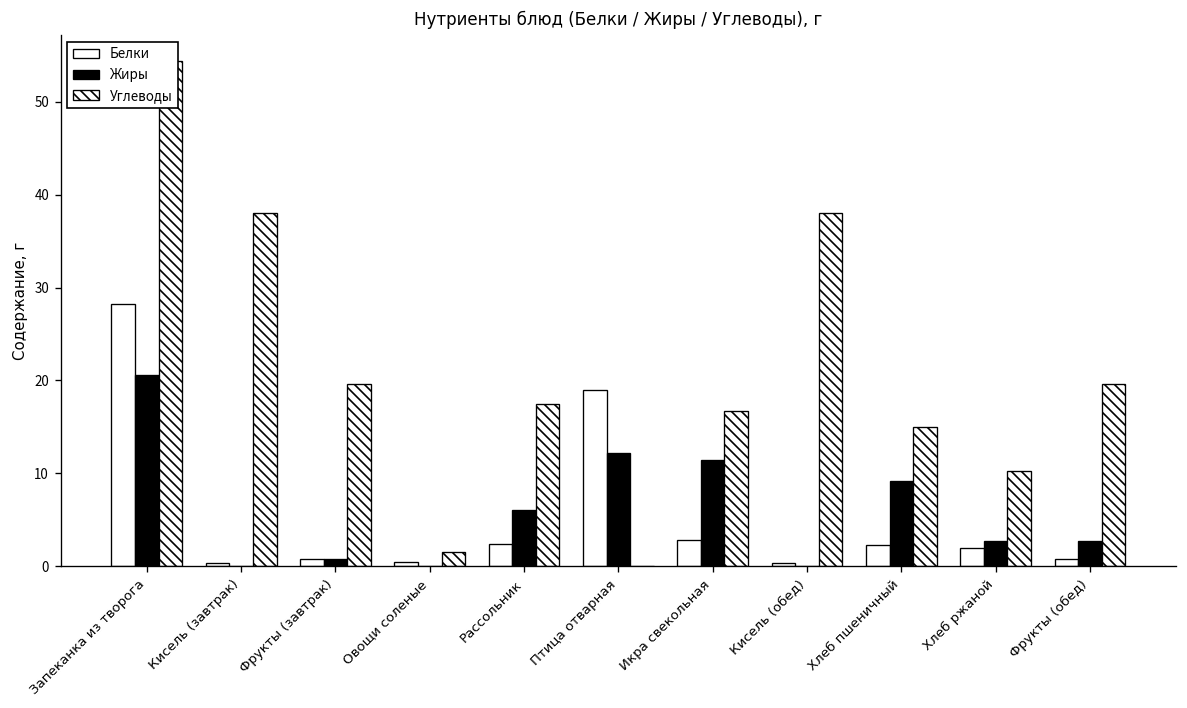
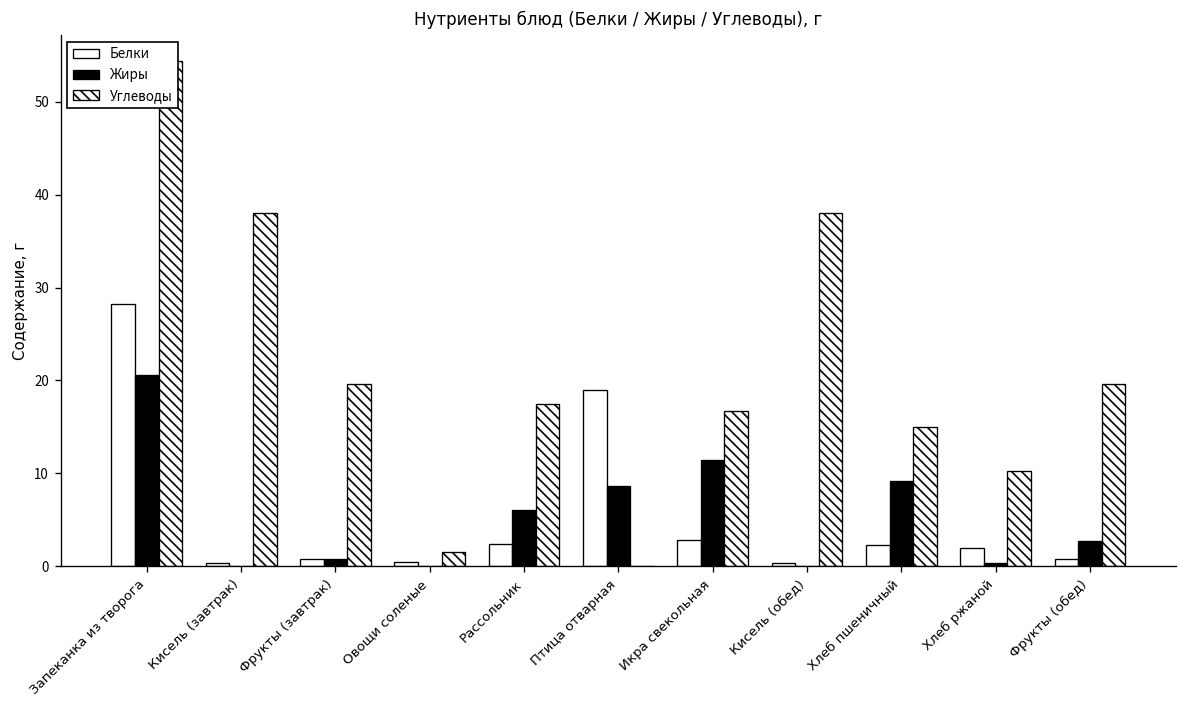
  {
    "Жиры": {
      "Запеканка из творога": 21,
      "Фрукты (завтрак)": 1,
      "Рассольник": 6,
-     "Птица отварная": 12,
+     "Птица отварная": 9,
      "Икра свекольная": 11,
      "Хлеб пшеничный": 9,
-     "Хлеб ржаной": 3,
+     "Хлеб ржаной": 0,
      "Фрукты (обед)": 3
    }
  }
